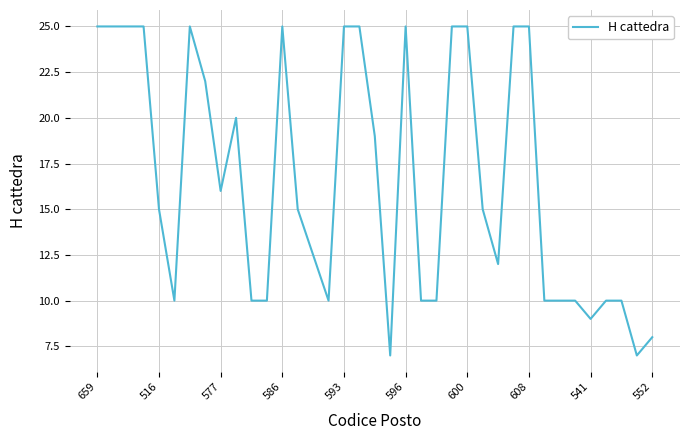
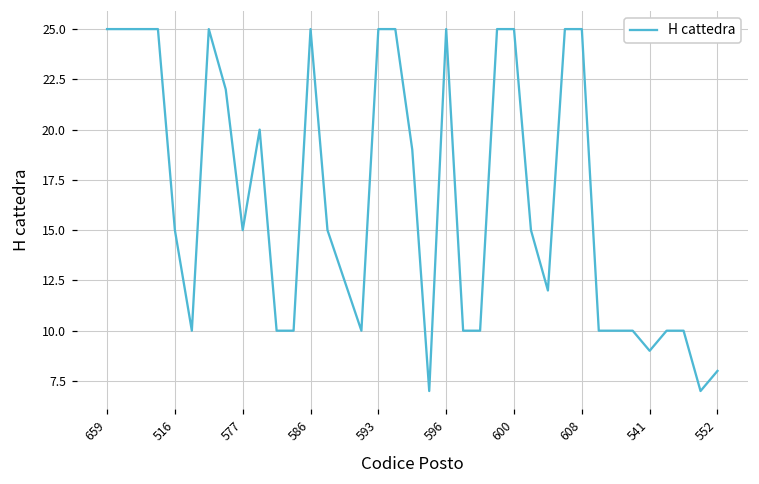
  {
    "659": 25,
    "516": 15,
-   "577": 16,
+   "577": 15,
    "586": 25,
    "593": 25,
    "596": 25,
    "600": 25,
    "608": 25,
    "541": 9,
    "552": 8
  }
